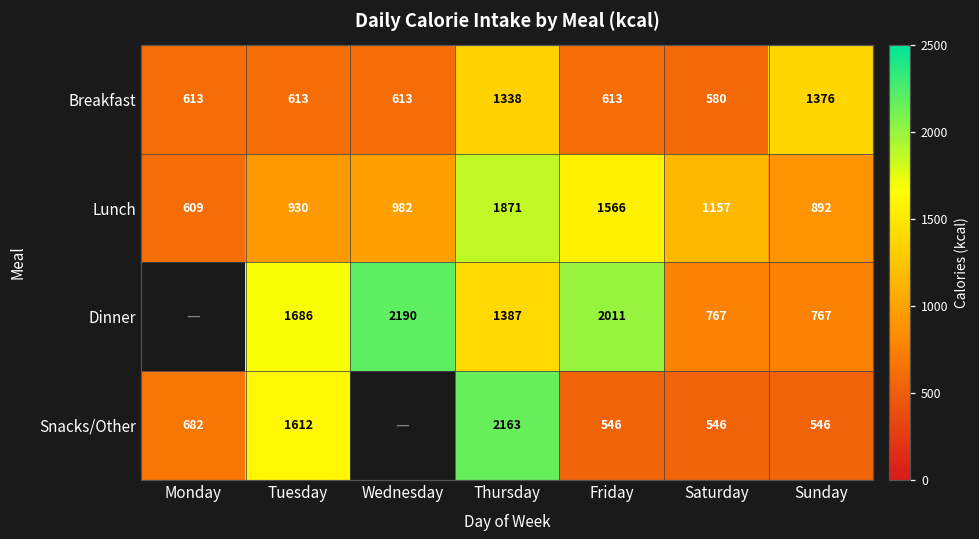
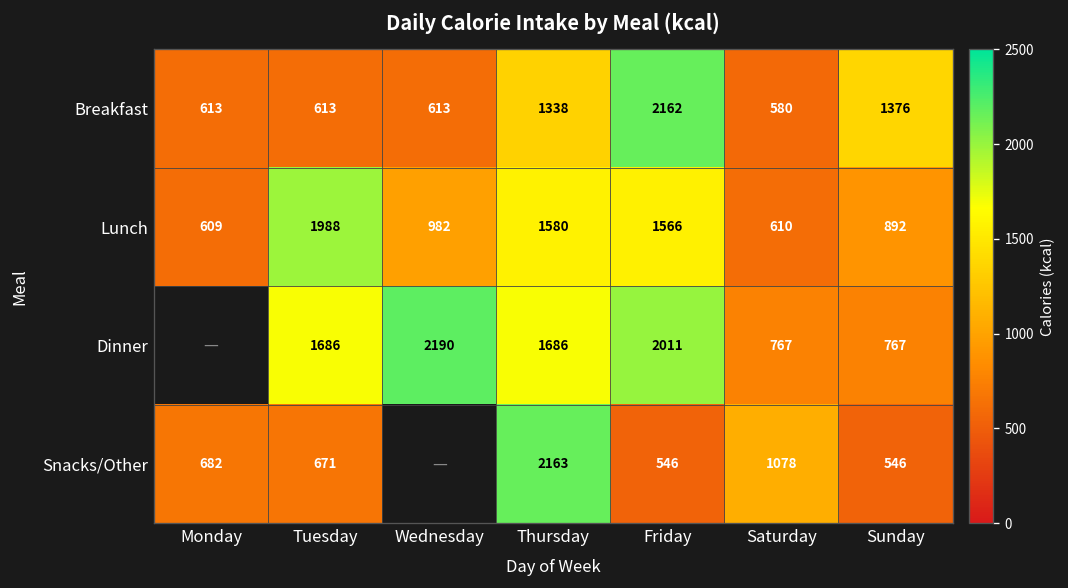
  {
    "Breakfast": {
      "Monday": 613,
      "Tuesday": 613,
      "Wednesday": 613,
      "Thursday": 1338,
-     "Friday": 613,
+     "Friday": 2162,
      "Saturday": 580,
      "Sunday": 1376
    },
    "Lunch": {
      "Monday": 609,
-     "Tuesday": 930,
+     "Tuesday": 1988,
      "Wednesday": 982,
-     "Thursday": 1871,
+     "Thursday": 1580,
      "Friday": 1566,
-     "Saturday": 1157,
+     "Saturday": 610,
      "Sunday": 892
    },
    "Dinner": {
      "Tuesday": 1686,
      "Wednesday": 2190,
-     "Thursday": 1387,
+     "Thursday": 1686,
      "Friday": 2011,
      "Saturday": 767,
      "Sunday": 767
    },
    "Snacks/Other": {
      "Monday": 682,
-     "Tuesday": 1612,
+     "Tuesday": 671,
      "Thursday": 2163,
      "Friday": 546,
-     "Saturday": 546,
+     "Saturday": 1078,
      "Sunday": 546
    }
  }
